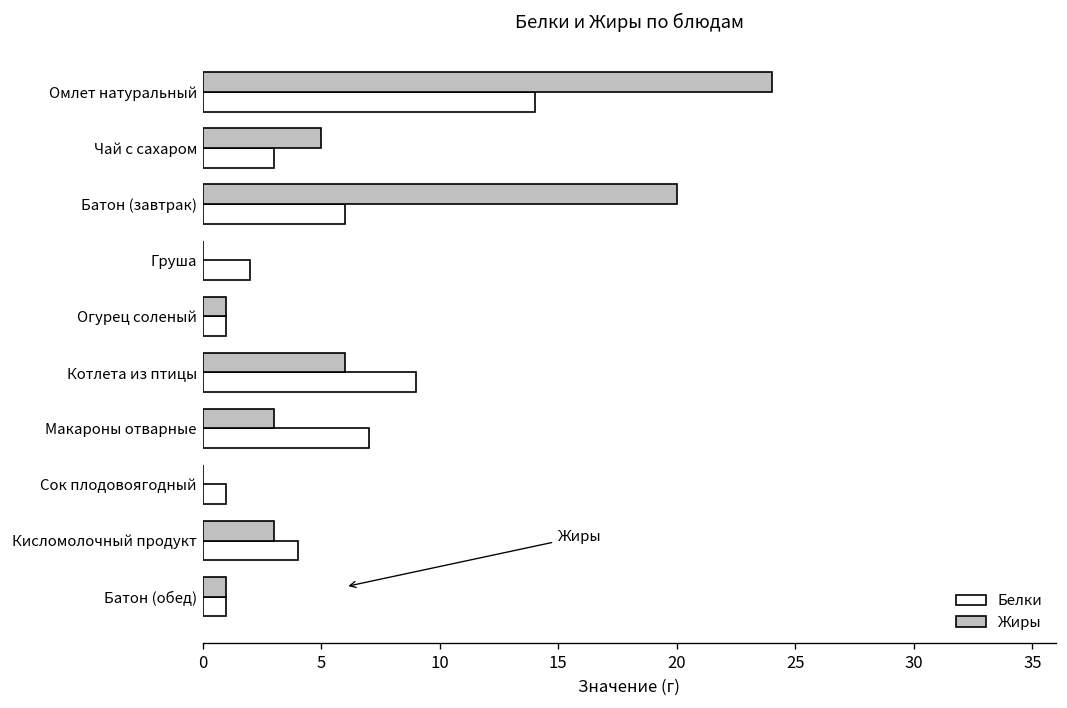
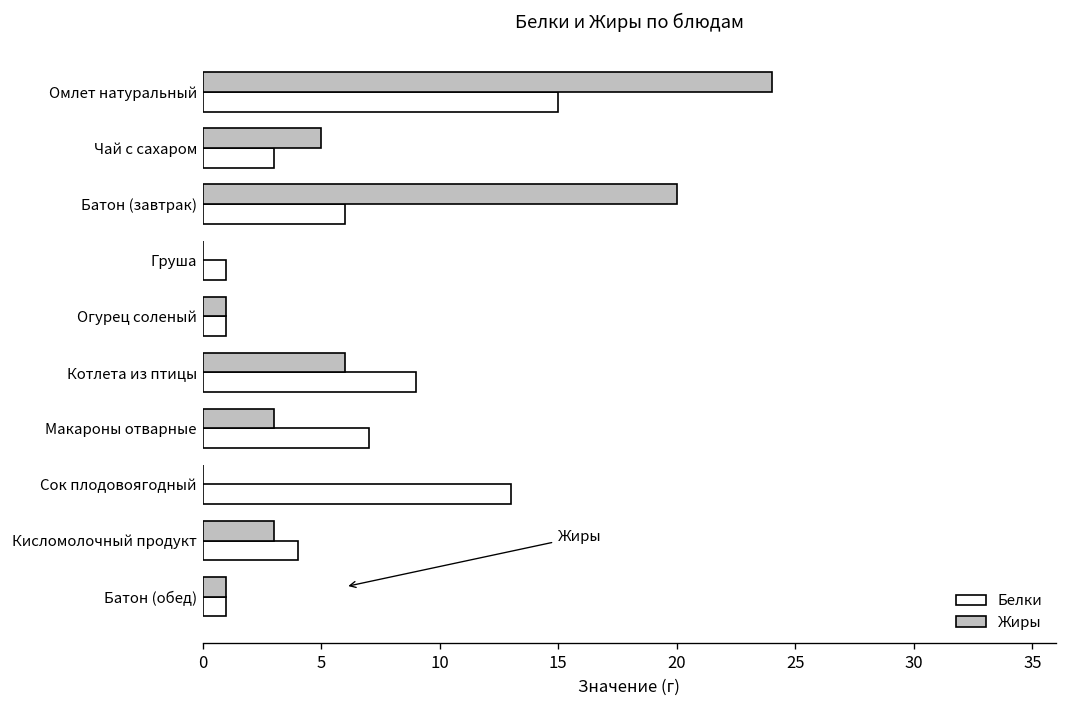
  {
    "Белки": {
-     "Омлет натуральный": 14,
+     "Омлет натуральный": 15,
      "Чай с сахаром": 3,
      "Батон (завтрак)": 6,
-     "Груша": 2,
+     "Груша": 1,
      "Огурец соленый": 1,
      "Котлета из птицы": 9,
      "Макароны отварные": 7,
-     "Сок плодовоягодный": 1,
+     "Сок плодовоягодный": 13,
      "Кисломолочный продукт": 4,
      "Батон (обед)": 1
    },
    "Жиры": {
      "Омлет натуральный": 24,
      "Чай с сахаром": 5,
      "Батон (завтрак)": 20,
      "Груша": 0,
      "Огурец соленый": 1,
      "Котлета из птицы": 6,
      "Макароны отварные": 3,
      "Сок плодовоягодный": 0,
      "Кисломолочный продукт": 3,
      "Батон (обед)": 1
    }
  }
